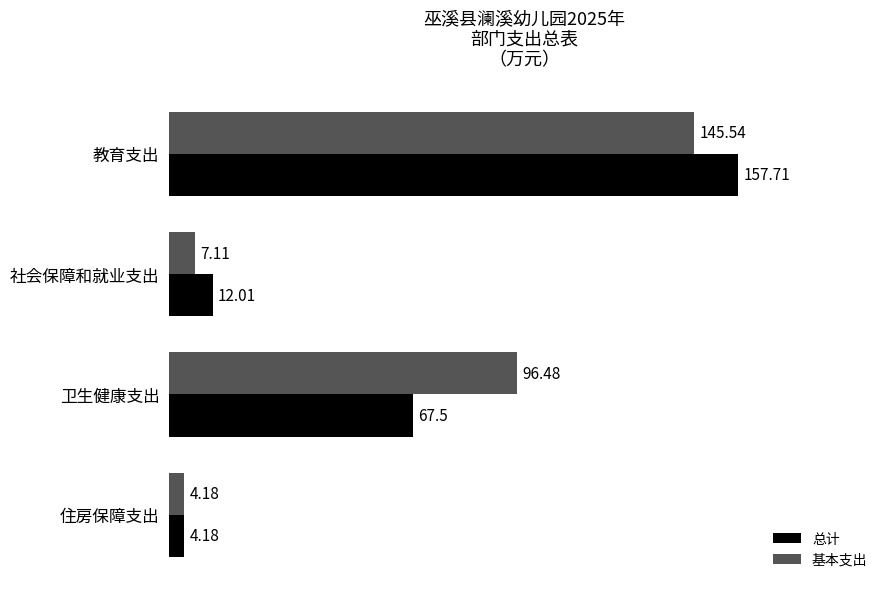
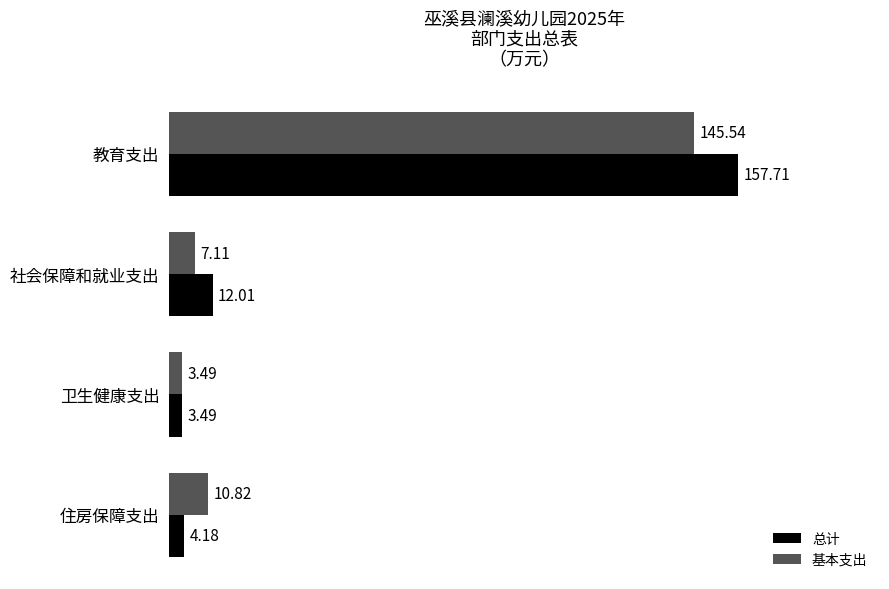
  {
    "总计": {
      "教育支出": 157.71,
      "社会保障和就业支出": 12.01,
-     "卫生健康支出": 67.5,
+     "卫生健康支出": 3.49,
      "住房保障支出": 4.18
    },
    "基本支出": {
      "教育支出": 145.54,
      "社会保障和就业支出": 7.11,
-     "卫生健康支出": 96.48,
-     "住房保障支出": 4.18
+     "卫生健康支出": 3.49,
+     "住房保障支出": 10.82
    }
  }
